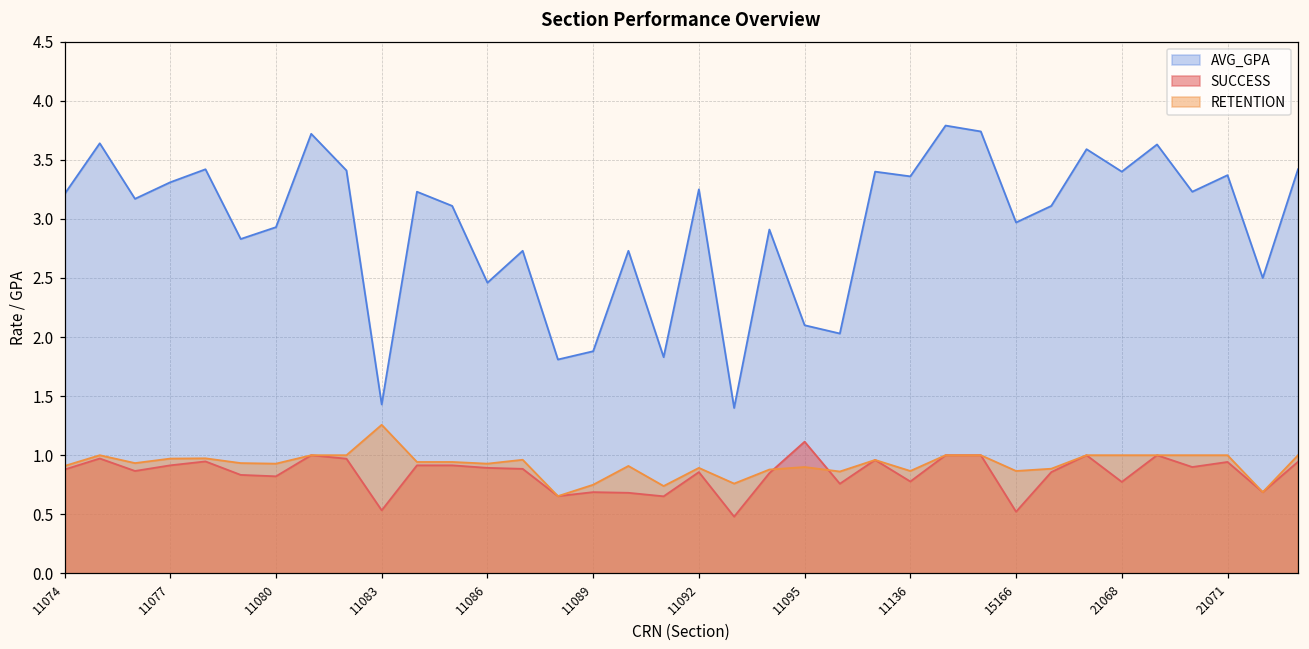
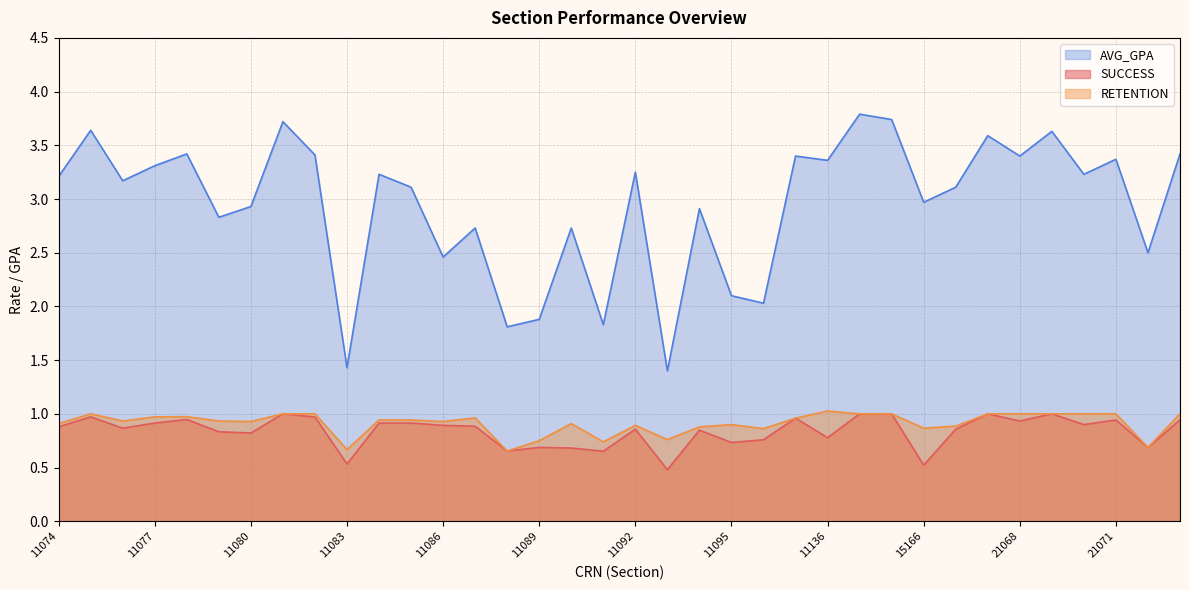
  {
    "AVG_GPA": {
      "11074": 3.21,
      "11077": 3.31,
      "11080": 2.93,
      "11083": 1.43,
      "11086": 2.46,
      "11089": 1.88,
      "11092": 3.25,
      "11095": 2.10,
      "11136": 3.36,
      "15166": 2.97,
      "21068": 3.40,
      "21071": 3.37
    },
    "SUCCESS": {
      "11074": 0.88,
      "11077": 0.91,
      "11080": 0.82,
      "11083": 0.53,
      "11086": 0.89,
      "11089": 0.69,
      "11092": 0.86,
-     "11095": 1.11,
+     "11095": 0.73,
      "11136": 0.78,
      "15166": 0.52,
-     "21068": 0.77,
+     "21068": 0.93,
      "21071": 0.94
    },
    "RETENTION": {
      "11074": 0.91,
      "11077": 0.97,
      "11080": 0.93,
-     "11083": 1.26,
+     "11083": 0.67,
      "11086": 0.93,
      "11089": 0.75,
      "11092": 0.89,
      "11095": 0.90,
-     "11136": 0.87,
+     "11136": 1.03,
      "15166": 0.87,
      "21068": 1.00,
      "21071": 1.00
    }
  }
